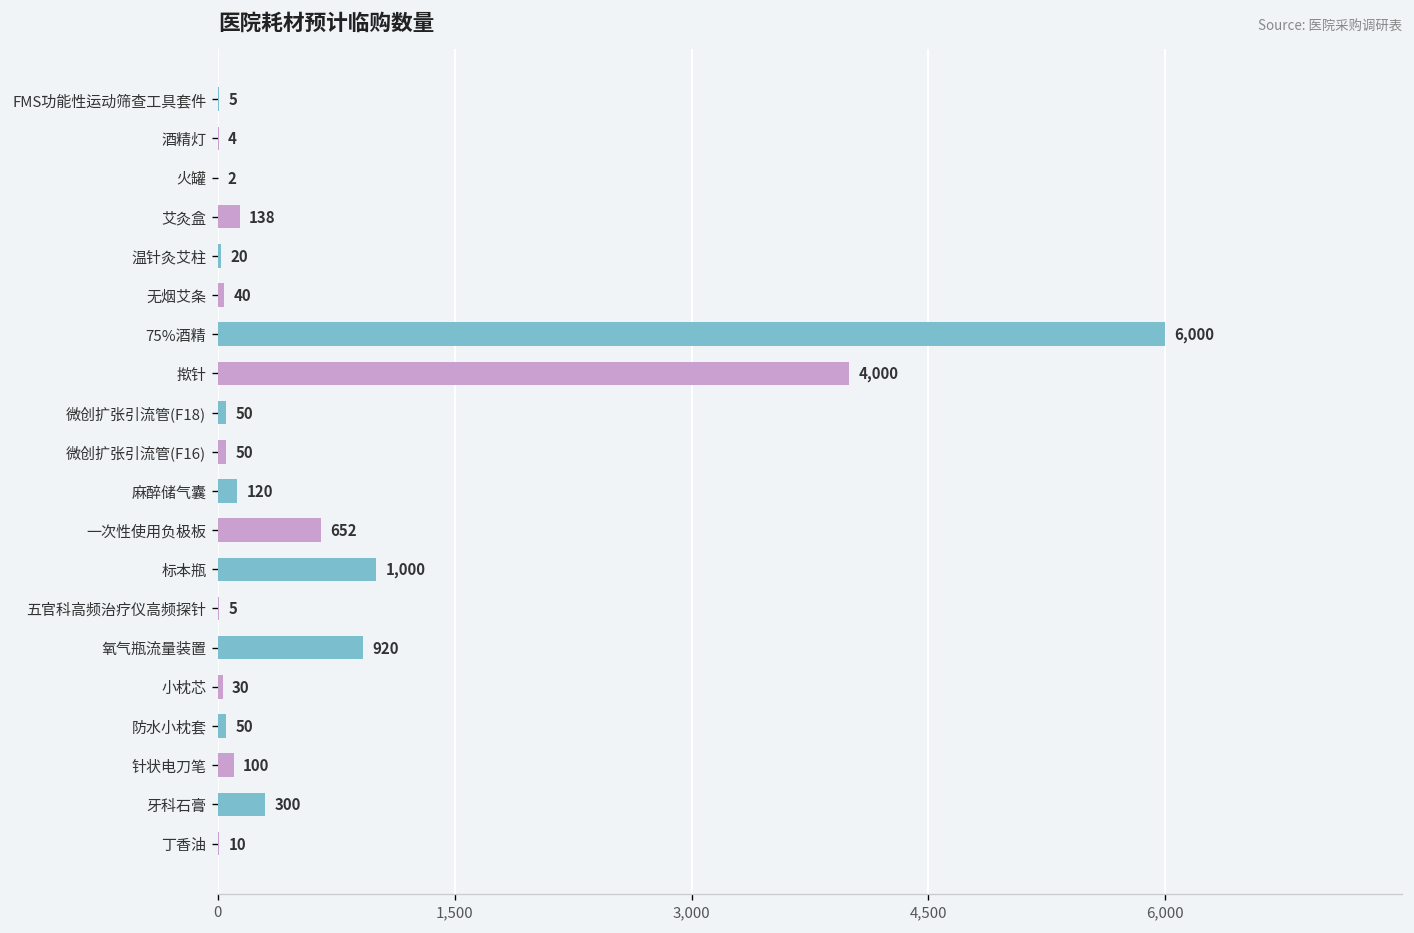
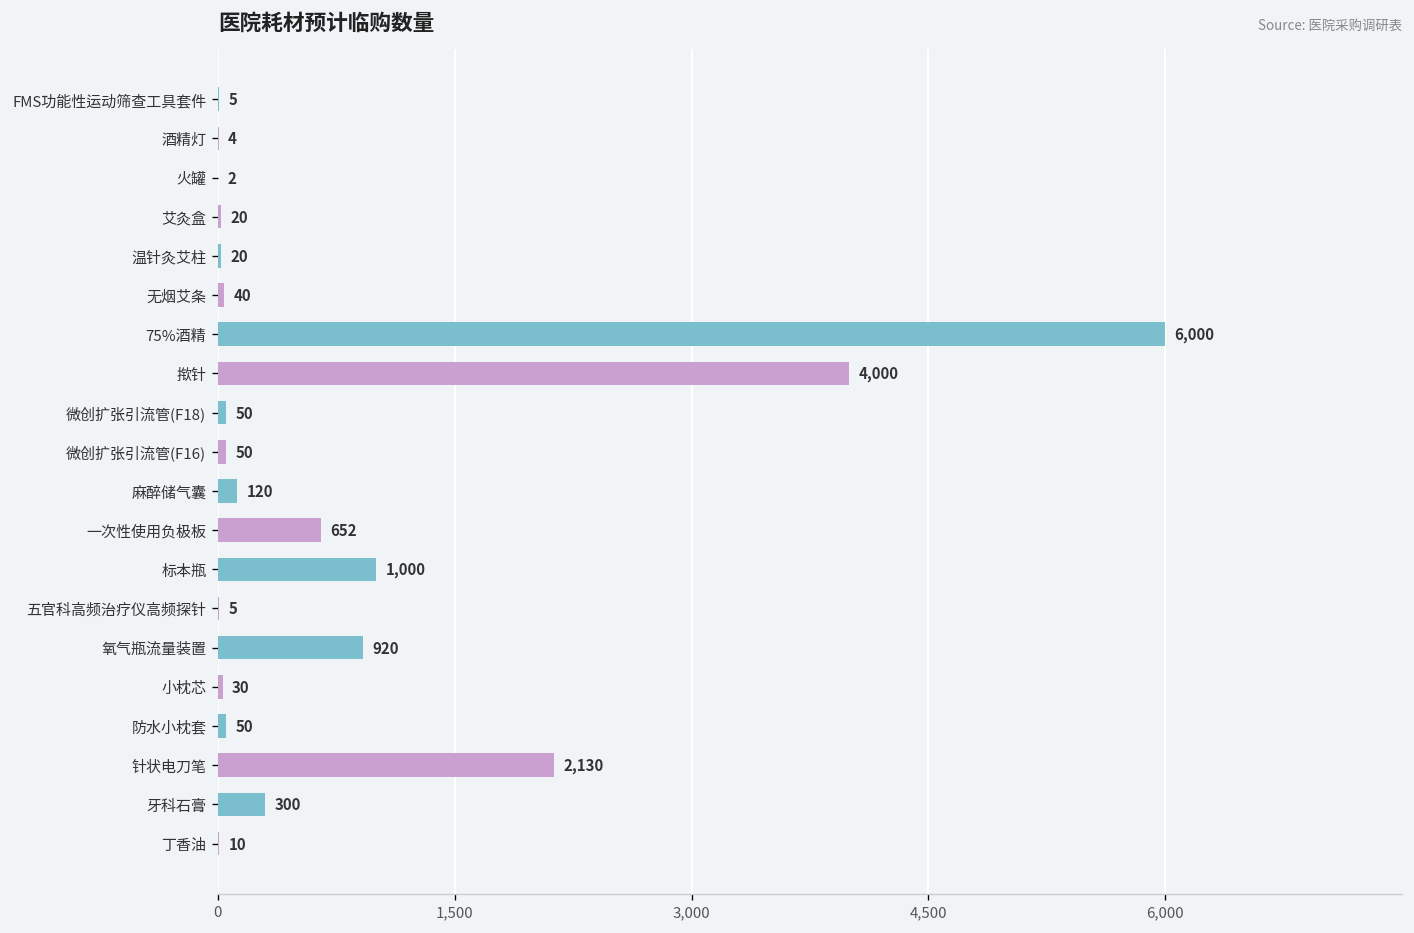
  {
    "FMS功能性运动筛查工具套件": "5",
    "酒精灯": "4",
    "火罐": "2",
-   "艾灸盒": "138",
+   "艾灸盒": "20",
    "温针灸艾柱": "20",
    "无烟艾条": "40",
    "75%酒精": "6,000",
    "揿针": "4,000",
    "微创扩张引流管(F18)": "50",
    "微创扩张引流管(F16)": "50",
    "麻醉储气囊": "120",
    "一次性使用负极板": "652",
    "标本瓶": "1,000",
    "五官科高频治疗仪高频探针": "5",
    "氧气瓶流量装置": "920",
    "小枕芯": "30",
    "防水小枕套": "50",
-   "针状电刀笔": "100",
+   "针状电刀笔": "2,130",
    "牙科石膏": "300",
    "丁香油": "10"
  }
